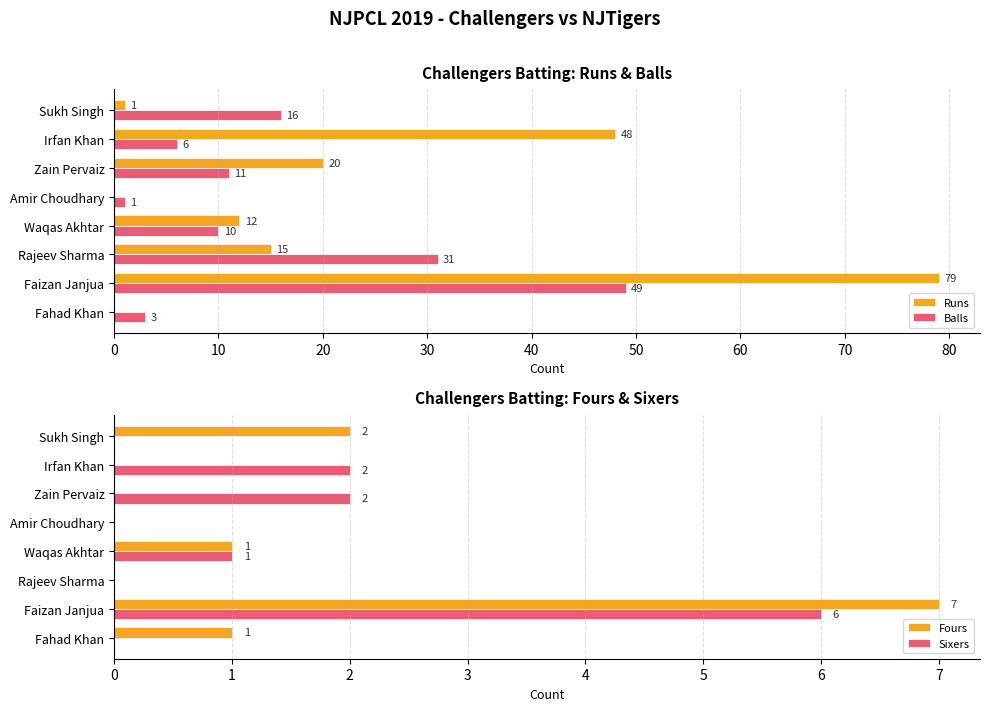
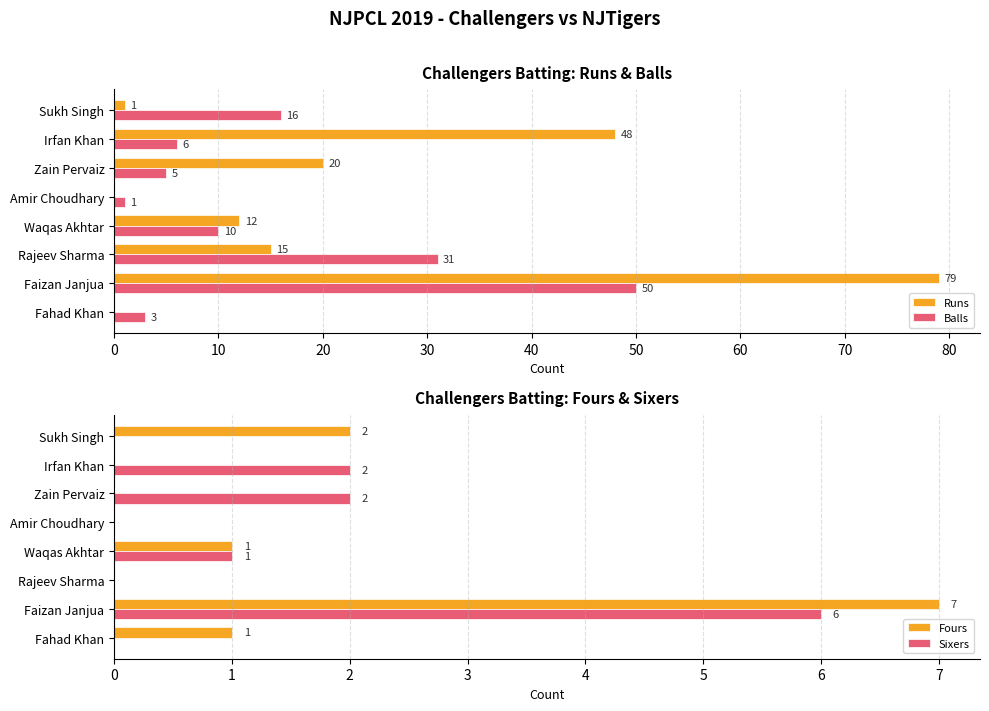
  {
    "Challengers Batting: Runs & Balls": {
      "Runs": {
        "Sukh Singh": 1,
        "Irfan Khan": 48,
        "Zain Pervaiz": 20,
        "Waqas Akhtar": 12,
        "Rajeev Sharma": 15,
        "Faizan Janjua": 79
      },
      "Balls": {
        "Sukh Singh": 16,
        "Irfan Khan": 6,
-       "Zain Pervaiz": 11,
+       "Zain Pervaiz": 5,
        "Amir Choudhary": 1,
        "Waqas Akhtar": 10,
        "Rajeev Sharma": 31,
-       "Faizan Janjua": 49,
+       "Faizan Janjua": 50,
        "Fahad Khan": 3
      }
    },
    "Challengers Batting: Fours & Sixers": {
      "Fours": {
        "Sukh Singh": 2,
        "Waqas Akhtar": 1,
        "Faizan Janjua": 7,
        "Fahad Khan": 1
      },
      "Sixers": {
        "Irfan Khan": 2,
        "Zain Pervaiz": 2,
        "Waqas Akhtar": 1,
        "Faizan Janjua": 6
      }
    }
  }
